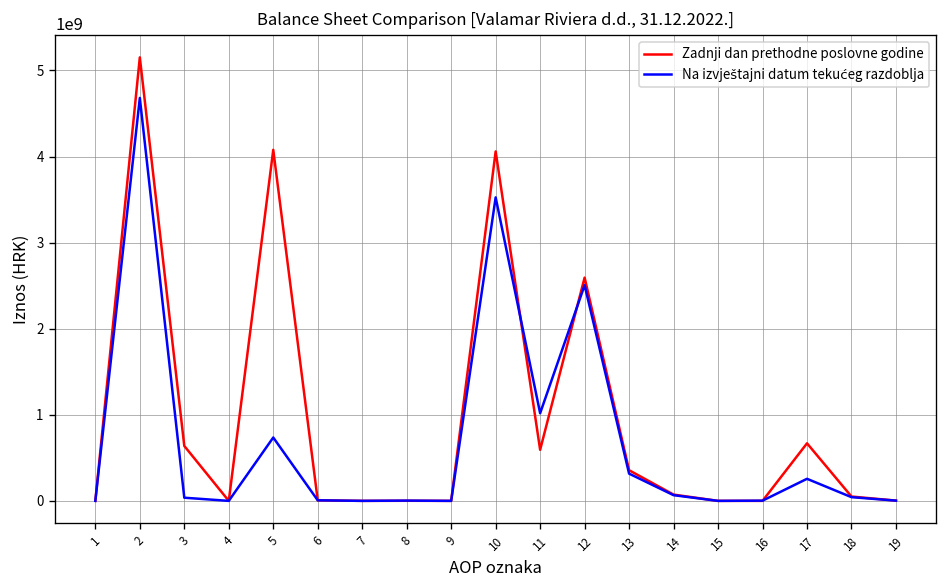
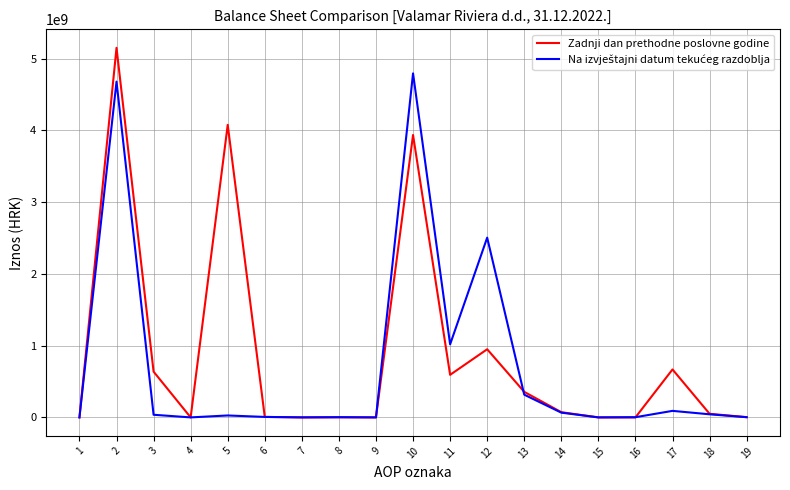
  {
    "Zadnji dan prethodne poslovne godine": {
      "2": 5200000000,
      "3": 600000000,
      "5": 4100000000,
-     "10": 4100000000,
+     "10": 3900000000,
      "11": 600000000,
-     "12": 2600000000,
+     "12": 900000000,
      "13": 400000000,
      "17": 700000000
    },
    "Na izvještajni datum tekućeg razdoblja": {
      "2": 4700000000,
      "3": 0,
-     "5": 700000000,
-     "10": 3500000000,
+     "5": 0,
+     "10": 4800000000,
      "11": 1000000000,
      "12": 2500000000,
      "13": 300000000,
-     "17": 300000000
+     "17": 100000000
    }
  }
